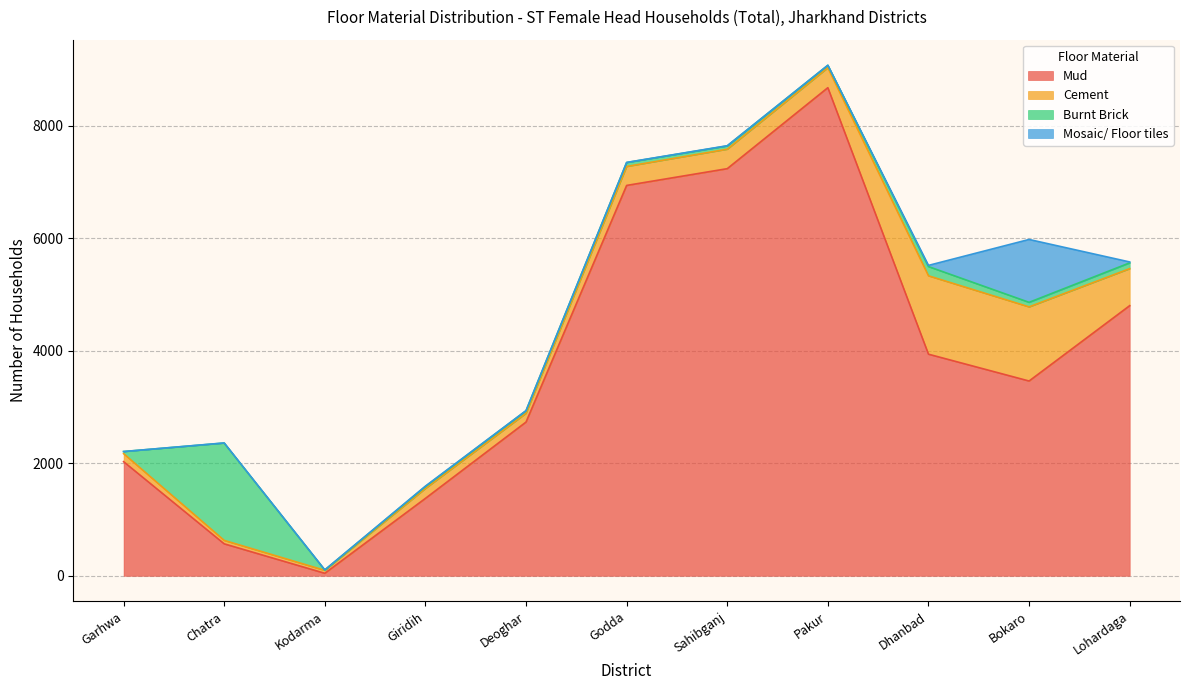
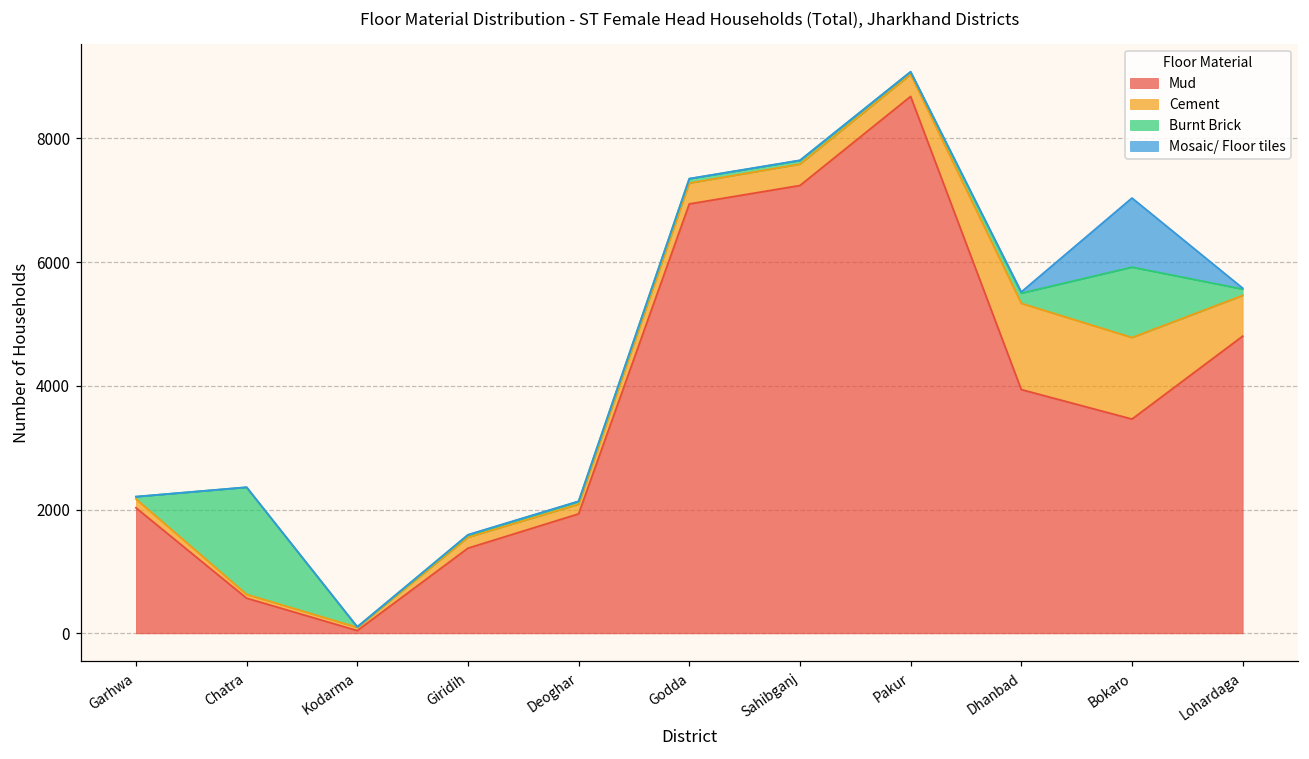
  {
    "Mud": {
      "Garhwa": 2000,
      "Chatra": 600,
      "Kodarma": 0,
      "Giridih": 1400,
-     "Deoghar": 2700,
+     "Deoghar": 1900,
      "Godda": 6900,
      "Sahibganj": 7200,
      "Pakur": 8700,
      "Dhanbad": 3900,
      "Bokaro": 3500,
      "Lohardaga": 4800
    },
    "Cement": {
      "Chatra": 100,
      "Godda": 300,
      "Sahibganj": 300,
      "Dhanbad": 1400,
      "Bokaro": 1300,
      "Lohardaga": 700
    },
    "Burnt Brick": {
-     "Bokaro": 100
+     "Bokaro": 1100
    },
    "Mosaic/ Floor tiles": {
      "Bokaro": 1100
    }
  }
